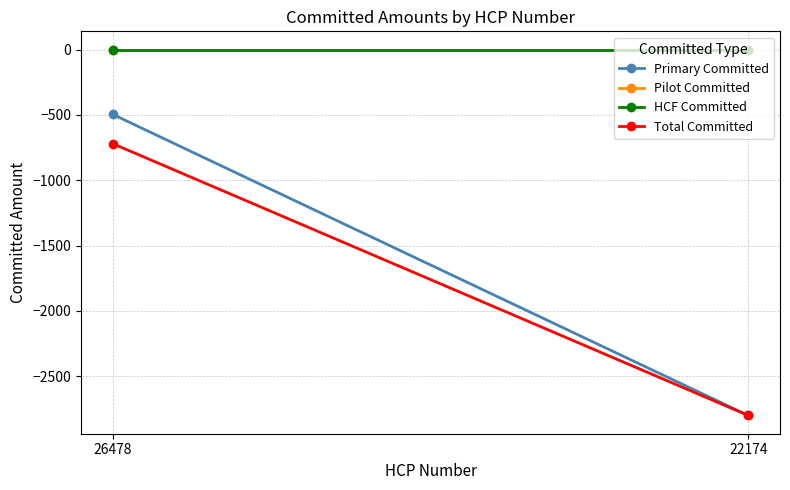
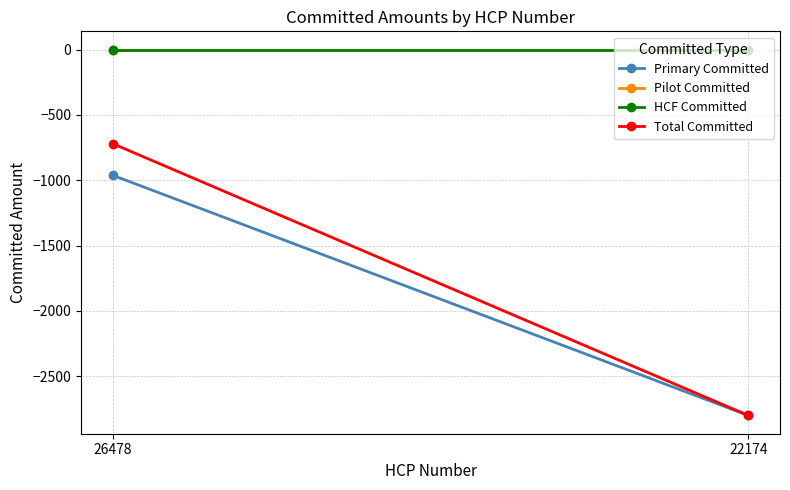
  {
    "Primary Committed": {
-     "26478": -500
+     "26478": -960
    },
    "HCF Committed": {
      "26478": 0
    },
    "Total Committed": {
      "26478": -720
    }
  }
